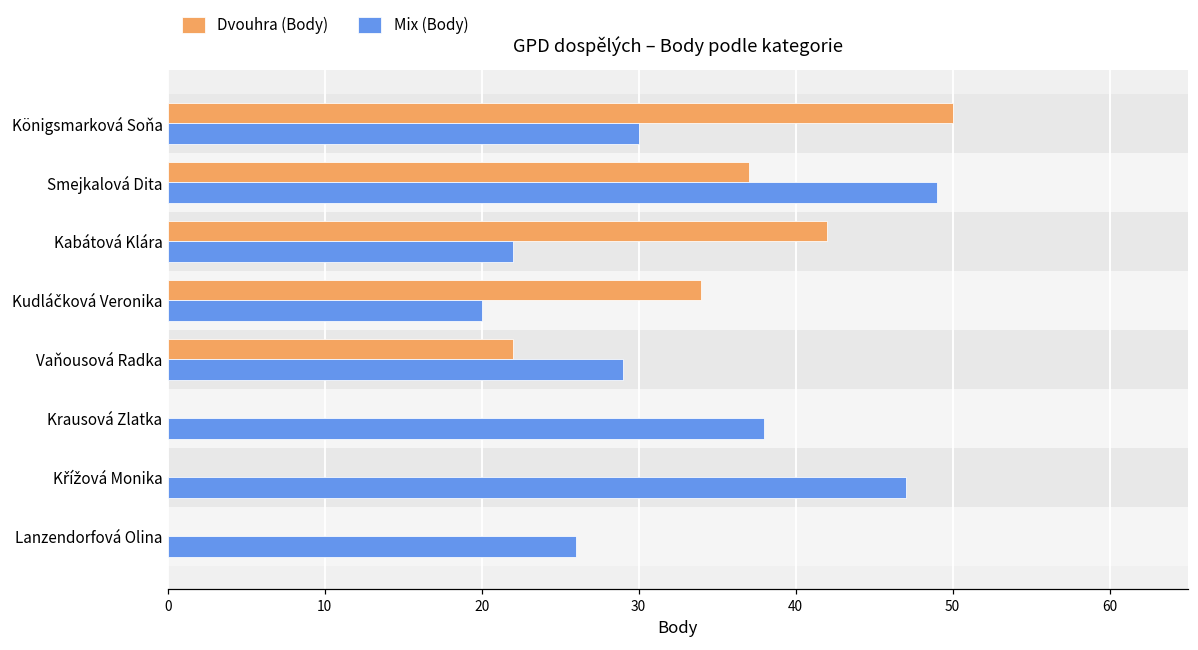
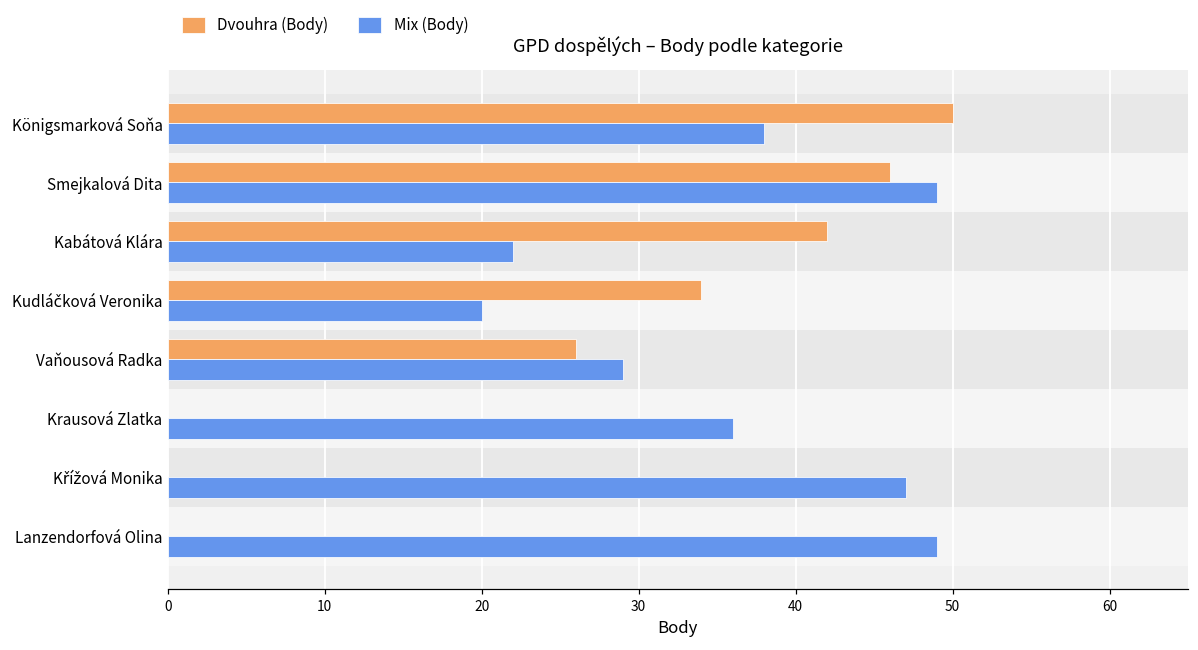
  {
    "Dvouhra (Body)": {
-     "Smejkalová Dita": 37,
-     "Vaňousová Radka": 22
+     "Smejkalová Dita": 46,
+     "Vaňousová Radka": 26
    },
    "Mix (Body)": {
-     "Königsmarková Soňa": 30,
-     "Krausová Zlatka": 38,
-     "Lanzendorfová Olina": 26
+     "Königsmarková Soňa": 38,
+     "Krausová Zlatka": 36,
+     "Lanzendorfová Olina": 49
    }
  }
